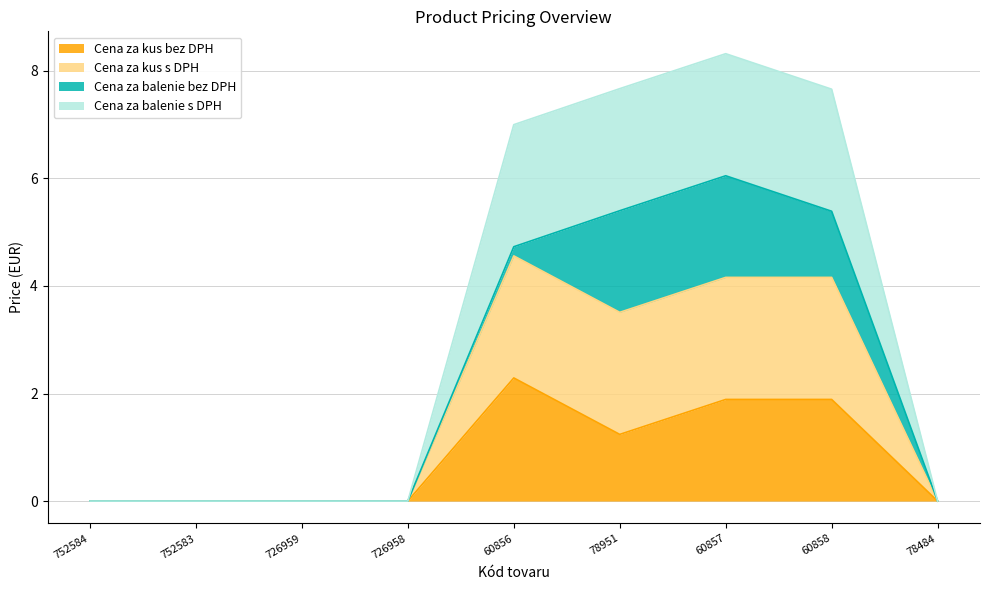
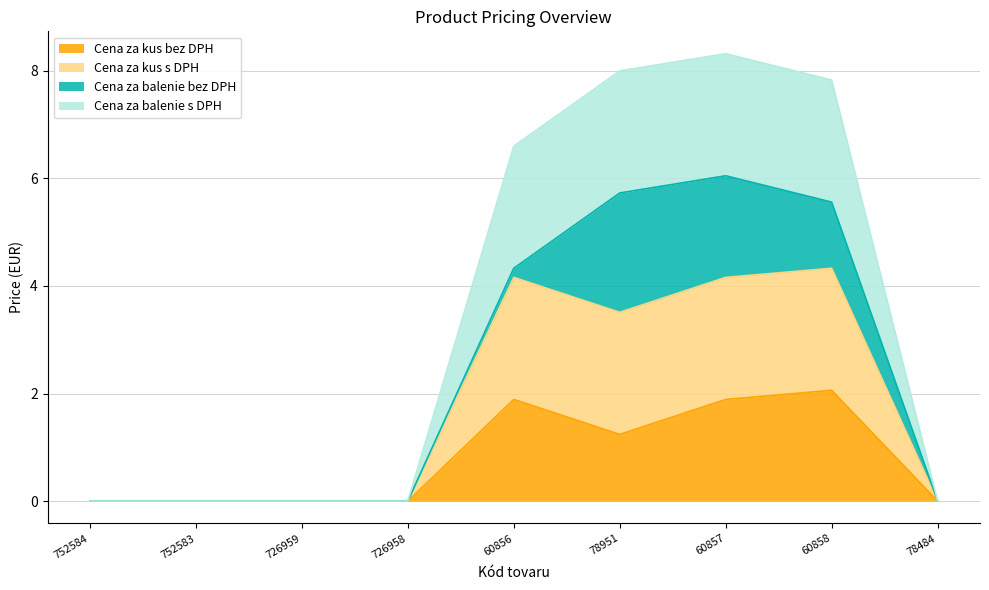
  {
    "Cena za kus bez DPH": {
-     "60856": 2.3,
+     "60856": 1.9,
      "78951": 1.2,
      "60857": 1.9,
-     "60858": 1.9
+     "60858": 2.1
    },
    "Cena za kus s DPH": {
      "60856": 2.3,
      "78951": 2.3,
      "60857": 2.3,
      "60858": 2.3
    },
    "Cena za balenie bez DPH": {
      "60856": 0.2,
-     "78951": 1.9,
+     "78951": 2.2,
      "60857": 1.9,
      "60858": 1.2
    },
    "Cena za balenie s DPH": {
      "60856": 2.3,
      "78951": 2.3,
      "60857": 2.3,
      "60858": 2.3
    }
  }
